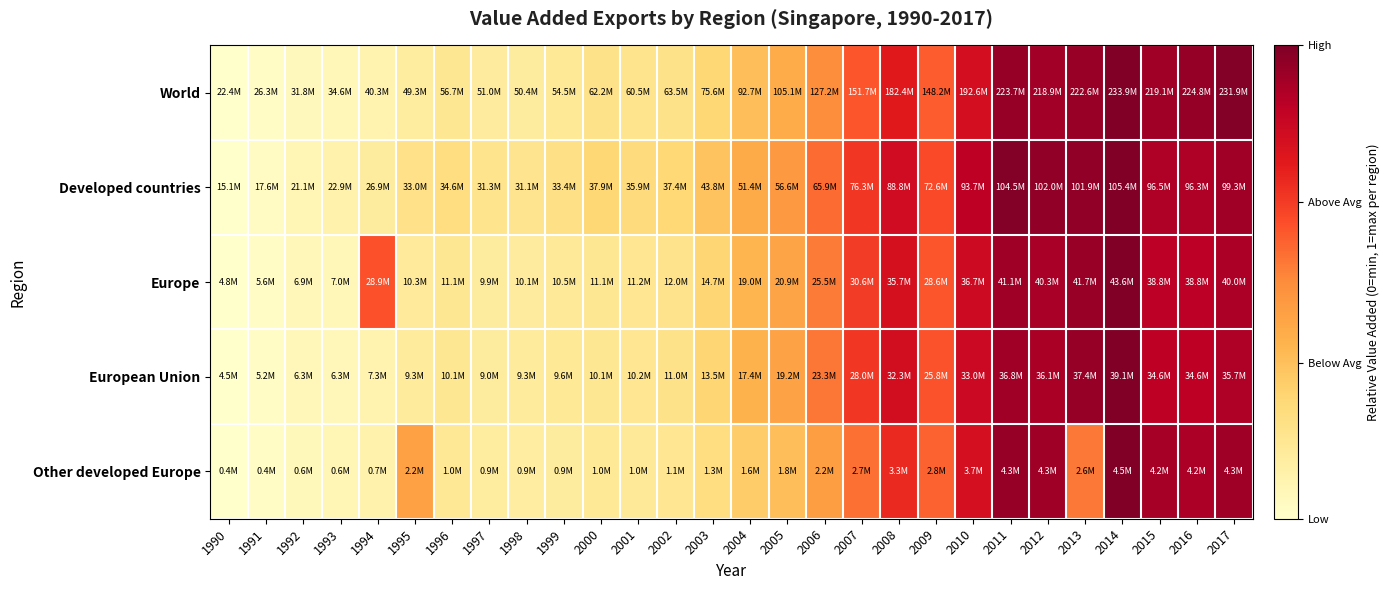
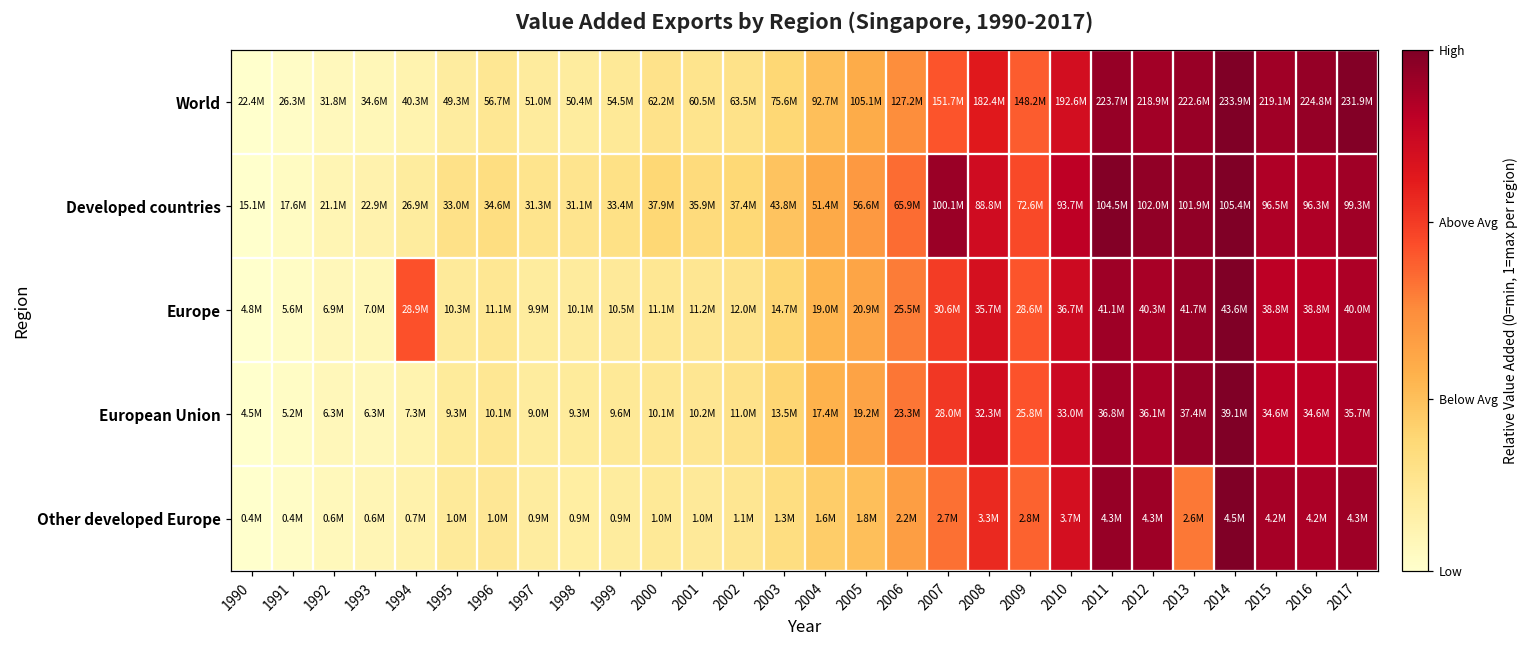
  {
    "World": {
      "1990": "22.4M",
      "1991": "26.3M",
      "1992": "31.8M",
      "1993": "34.6M",
      "1994": "40.3M",
      "1995": "49.3M",
      "1996": "56.7M",
      "1997": "51.0M",
      "1998": "50.4M",
      "1999": "54.5M",
      "2000": "62.2M",
      "2001": "60.5M",
      "2002": "63.5M",
      "2003": "75.6M",
      "2004": "92.7M",
      "2005": "105.1M",
      "2006": "127.2M",
      "2007": "151.7M",
      "2008": "182.4M",
      "2009": "148.2M",
      "2010": "192.6M",
      "2011": "223.7M",
      "2012": "218.9M",
      "2013": "222.6M",
      "2014": "233.9M",
      "2015": "219.1M",
      "2016": "224.8M",
      "2017": "231.9M"
    },
    "Developed countries": {
      "1990": "15.1M",
      "1991": "17.6M",
      "1992": "21.1M",
      "1993": "22.9M",
      "1994": "26.9M",
      "1995": "33.0M",
      "1996": "34.6M",
      "1997": "31.3M",
      "1998": "31.1M",
      "1999": "33.4M",
      "2000": "37.9M",
      "2001": "35.9M",
      "2002": "37.4M",
      "2003": "43.8M",
      "2004": "51.4M",
      "2005": "56.6M",
      "2006": "65.9M",
-     "2007": "76.3M",
+     "2007": "100.1M",
      "2008": "88.8M",
      "2009": "72.6M",
      "2010": "93.7M",
      "2011": "104.5M",
      "2012": "102.0M",
      "2013": "101.9M",
      "2014": "105.4M",
      "2015": "96.5M",
      "2016": "96.3M",
      "2017": "99.3M"
    },
    "Europe": {
      "1990": "4.8M",
      "1991": "5.6M",
      "1992": "6.9M",
      "1993": "7.0M",
      "1994": "28.9M",
      "1995": "10.3M",
      "1996": "11.1M",
      "1997": "9.9M",
      "1998": "10.1M",
      "1999": "10.5M",
      "2000": "11.1M",
      "2001": "11.2M",
      "2002": "12.0M",
      "2003": "14.7M",
      "2004": "19.0M",
      "2005": "20.9M",
      "2006": "25.5M",
      "2007": "30.6M",
      "2008": "35.7M",
      "2009": "28.6M",
      "2010": "36.7M",
      "2011": "41.1M",
      "2012": "40.3M",
      "2013": "41.7M",
      "2014": "43.6M",
      "2015": "38.8M",
      "2016": "38.8M",
      "2017": "40.0M"
    },
    "European Union": {
      "1990": "4.5M",
      "1991": "5.2M",
      "1992": "6.3M",
      "1993": "6.3M",
      "1994": "7.3M",
      "1995": "9.3M",
      "1996": "10.1M",
      "1997": "9.0M",
      "1998": "9.3M",
      "1999": "9.6M",
      "2000": "10.1M",
      "2001": "10.2M",
      "2002": "11.0M",
      "2003": "13.5M",
      "2004": "17.4M",
      "2005": "19.2M",
      "2006": "23.3M",
      "2007": "28.0M",
      "2008": "32.3M",
      "2009": "25.8M",
      "2010": "33.0M",
      "2011": "36.8M",
      "2012": "36.1M",
      "2013": "37.4M",
      "2014": "39.1M",
      "2015": "34.6M",
      "2016": "34.6M",
      "2017": "35.7M"
    },
    "Other developed Europe": {
      "1990": "0.4M",
      "1991": "0.4M",
      "1992": "0.6M",
      "1993": "0.6M",
      "1994": "0.7M",
-     "1995": "2.2M",
+     "1995": "1.0M",
      "1996": "1.0M",
      "1997": "0.9M",
      "1998": "0.9M",
      "1999": "0.9M",
      "2000": "1.0M",
      "2001": "1.0M",
      "2002": "1.1M",
      "2003": "1.3M",
      "2004": "1.6M",
      "2005": "1.8M",
      "2006": "2.2M",
      "2007": "2.7M",
      "2008": "3.3M",
      "2009": "2.8M",
      "2010": "3.7M",
      "2011": "4.3M",
      "2012": "4.3M",
      "2013": "2.6M",
      "2014": "4.5M",
      "2015": "4.2M",
      "2016": "4.2M",
      "2017": "4.3M"
    }
  }
